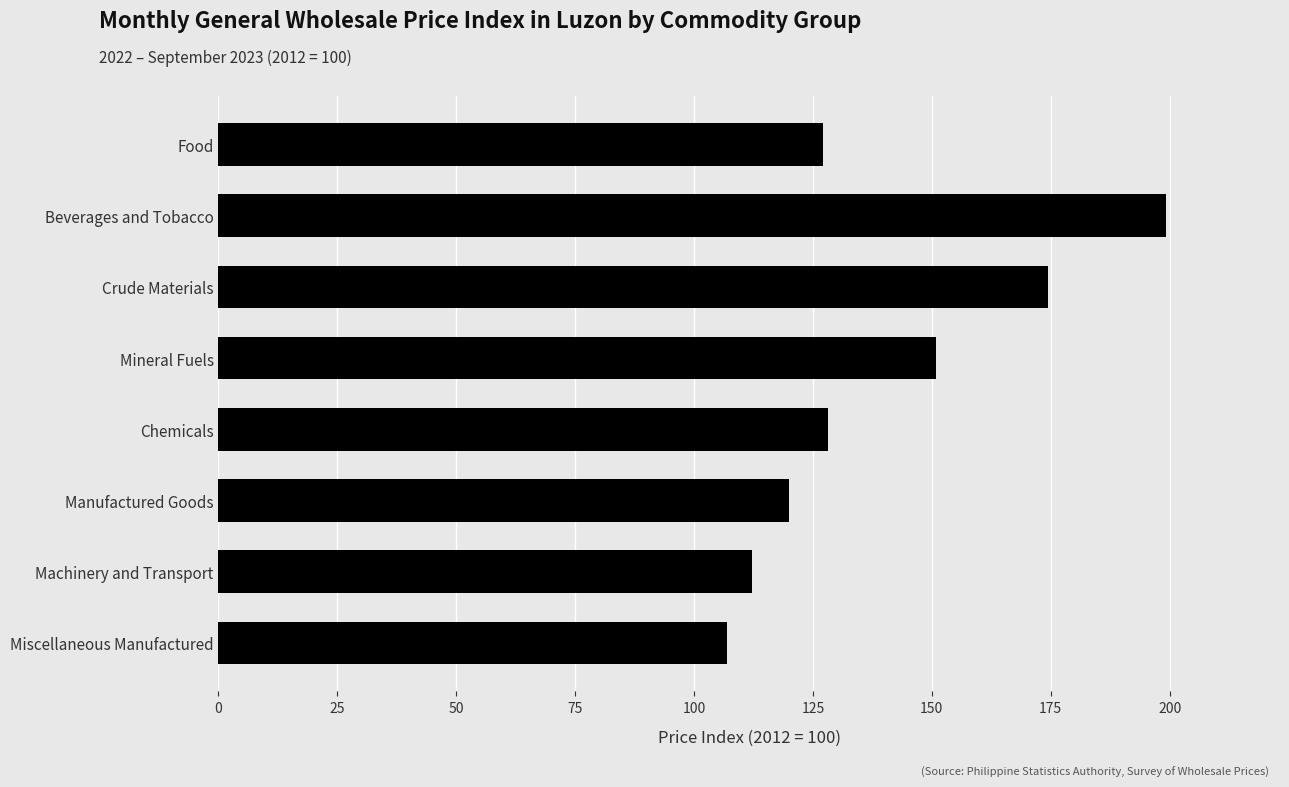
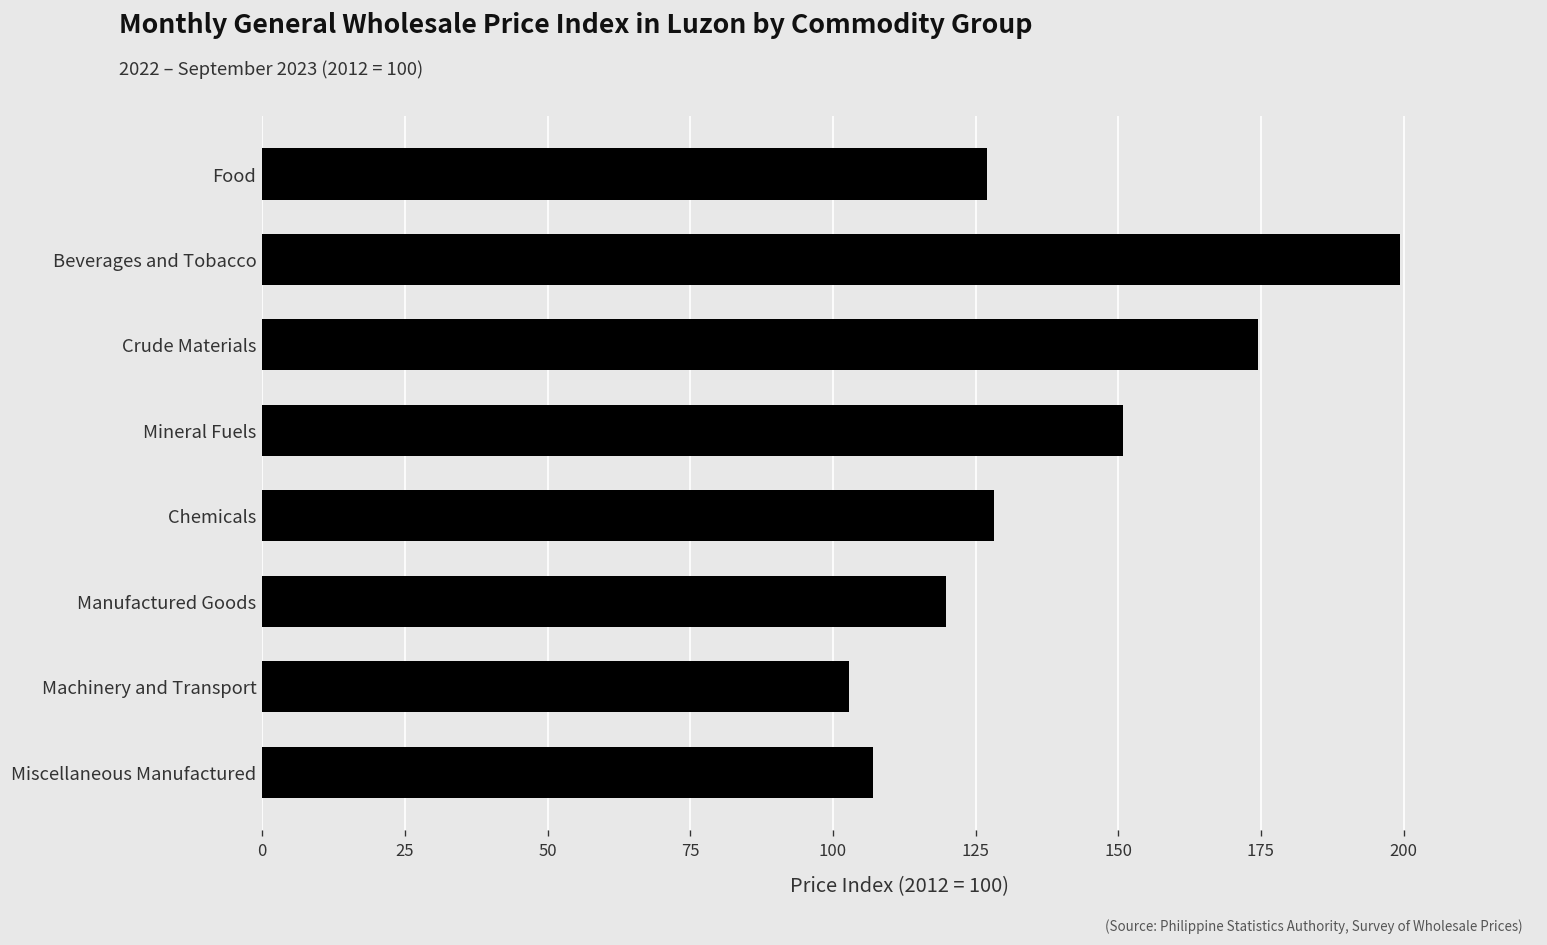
  {
    "Food": 127,
    "Beverages and Tobacco": 199,
    "Crude Materials": 175,
    "Mineral Fuels": 151,
    "Chemicals": 128,
    "Manufactured Goods": 120,
-   "Machinery and Transport": 112,
+   "Machinery and Transport": 103,
    "Miscellaneous Manufactured": 107
  }
